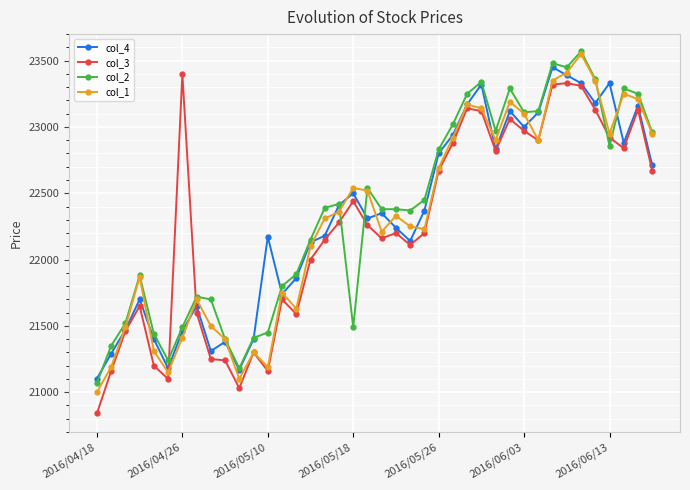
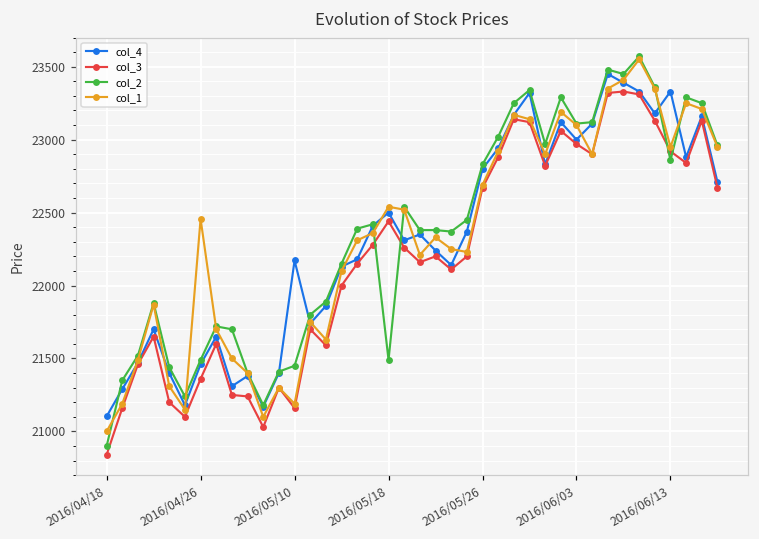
  {
    "col_4": {
      "2016/04/18": 21100,
      "2016/04/26": 21460,
      "2016/05/10": 22170,
      "2016/05/18": 22500,
      "2016/05/26": 22800,
      "2016/06/03": 23000,
      "2016/06/13": 23330
    },
    "col_3": {
      "2016/04/18": 20840,
-     "2016/04/26": 23400,
+     "2016/04/26": 21360,
      "2016/05/10": 21160,
      "2016/05/18": 22440,
      "2016/05/26": 22670,
      "2016/06/03": 22970,
      "2016/06/13": 22920
    },
    "col_2": {
-     "2016/04/18": 21070,
+     "2016/04/18": 20900,
      "2016/04/26": 21490,
      "2016/05/10": 21450,
      "2016/05/18": 21490,
      "2016/05/26": 22830,
      "2016/06/13": 22860
    },
    "col_1": {
      "2016/04/18": 21000,
-     "2016/04/26": 21410,
+     "2016/04/26": 22460,
      "2016/05/10": 21190,
      "2016/05/18": 22540,
      "2016/05/26": 22690,
      "2016/06/13": 22950
    }
  }
